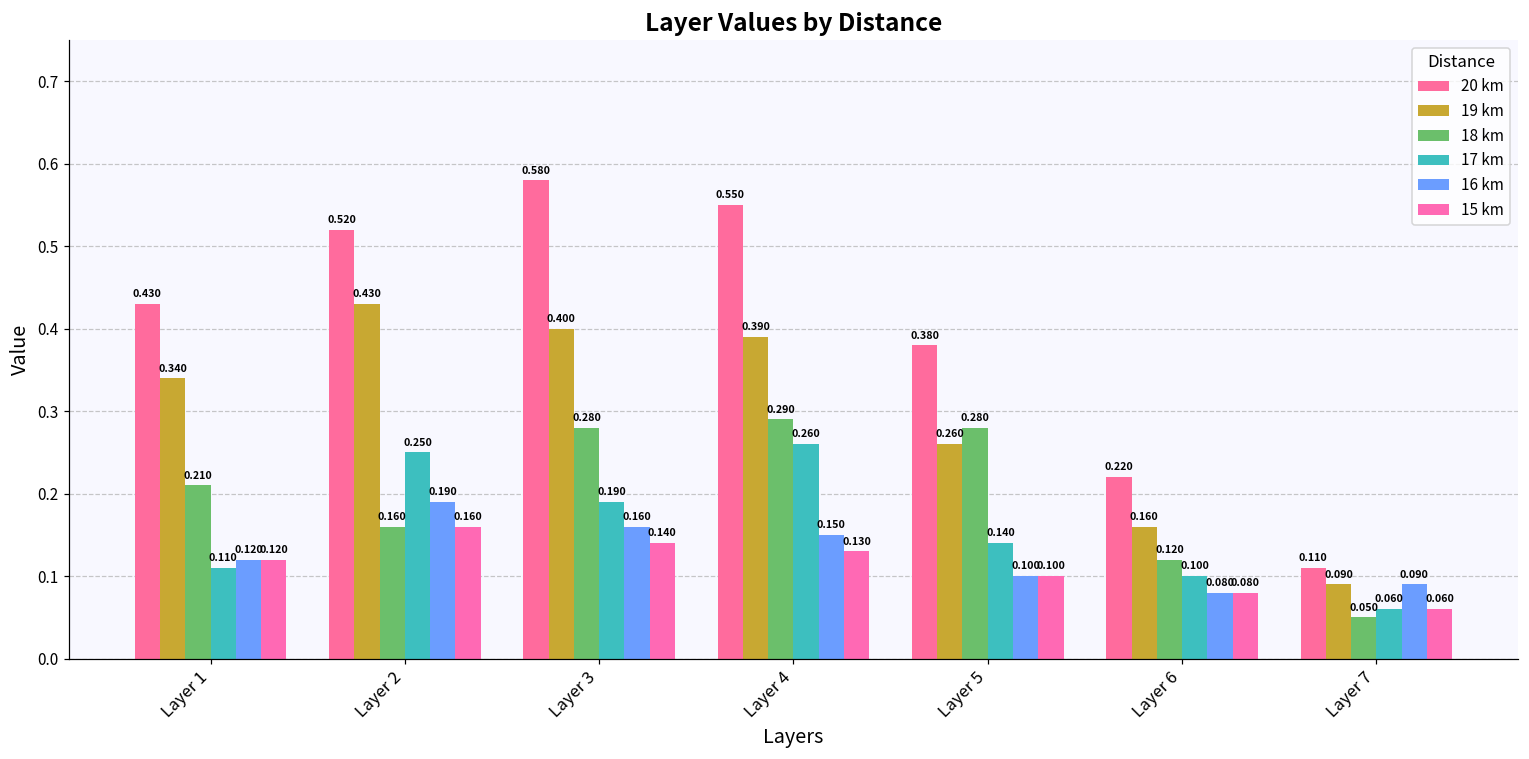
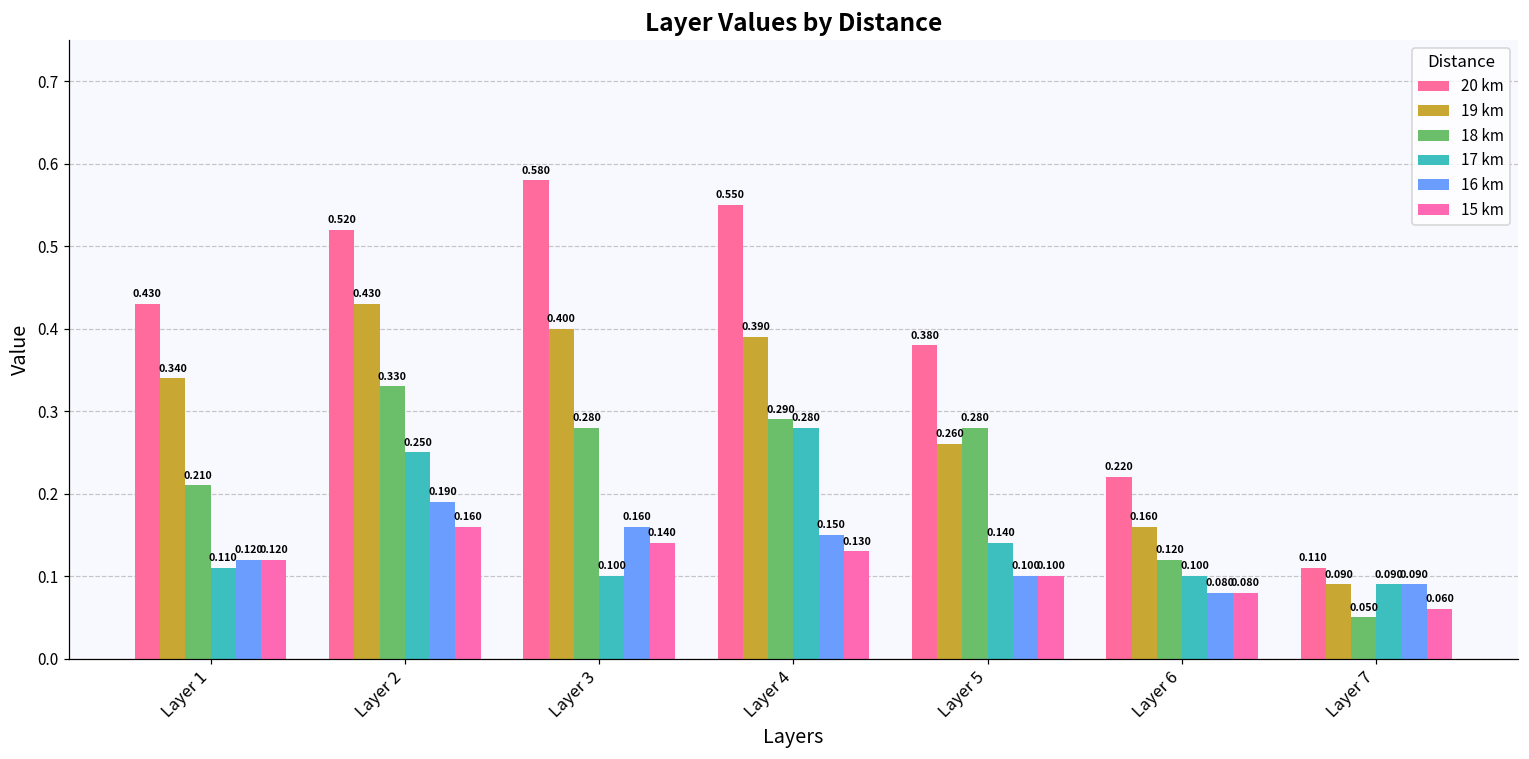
  {
    "19 km": {
      "Layer 1": 0.340,
      "Layer 2": 0.430,
      "Layer 3": 0.400,
      "Layer 4": 0.390,
      "Layer 5": 0.260,
      "Layer 6": 0.160,
      "Layer 7": 0.090
    },
    "18 km": {
      "Layer 1": 0.210,
-     "Layer 2": 0.160,
+     "Layer 2": 0.330,
      "Layer 3": 0.280,
      "Layer 4": 0.290,
      "Layer 5": 0.280,
      "Layer 6": 0.120,
      "Layer 7": 0.050
    },
    "17 km": {
      "Layer 1": 0.110,
      "Layer 2": 0.250,
-     "Layer 3": 0.190,
-     "Layer 4": 0.260,
+     "Layer 3": 0.100,
+     "Layer 4": 0.280,
      "Layer 5": 0.140,
      "Layer 6": 0.100,
-     "Layer 7": 0.060
+     "Layer 7": 0.090
    },
    "16 km": {
      "Layer 1": 0.120,
      "Layer 2": 0.190,
      "Layer 3": 0.160,
      "Layer 4": 0.150,
      "Layer 5": 0.100,
      "Layer 6": 0.080,
      "Layer 7": 0.090
    }
  }
